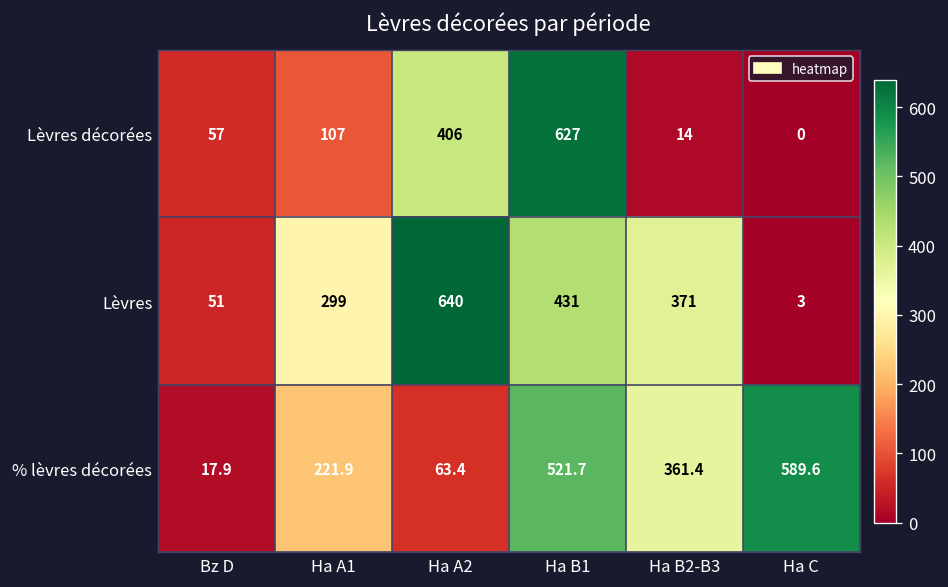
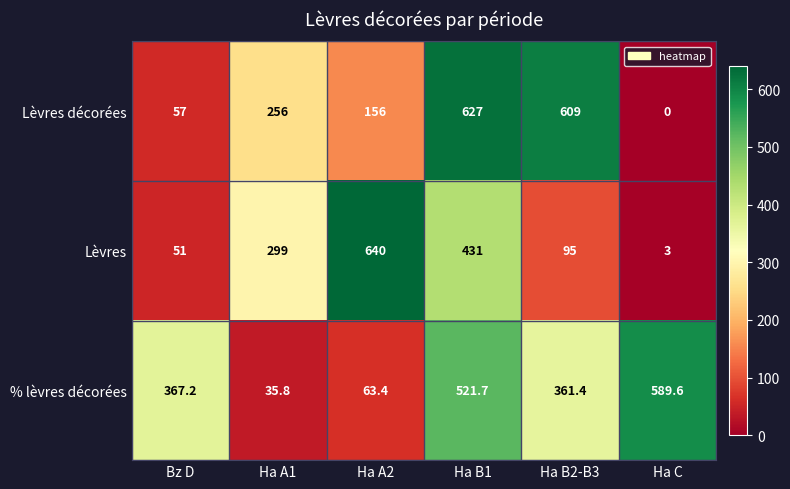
  {
    "Lèvres décorées": {
      "Bz D": 57,
-     "Ha A1": 107,
-     "Ha A2": 406,
+     "Ha A1": 256,
+     "Ha A2": 156,
      "Ha B1": 627,
-     "Ha B2-B3": 14,
+     "Ha B2-B3": 609,
      "Ha C": 0
    },
    "Lèvres": {
      "Bz D": 51,
      "Ha A1": 299,
      "Ha A2": 640,
      "Ha B1": 431,
-     "Ha B2-B3": 371,
+     "Ha B2-B3": 95,
      "Ha C": 3
    },
    "% lèvres décorées": {
-     "Bz D": 17.9,
-     "Ha A1": 221.9,
+     "Bz D": 367.2,
+     "Ha A1": 35.8,
      "Ha A2": 63.4,
      "Ha B1": 521.7,
      "Ha B2-B3": 361.4,
      "Ha C": 589.6
    }
  }
